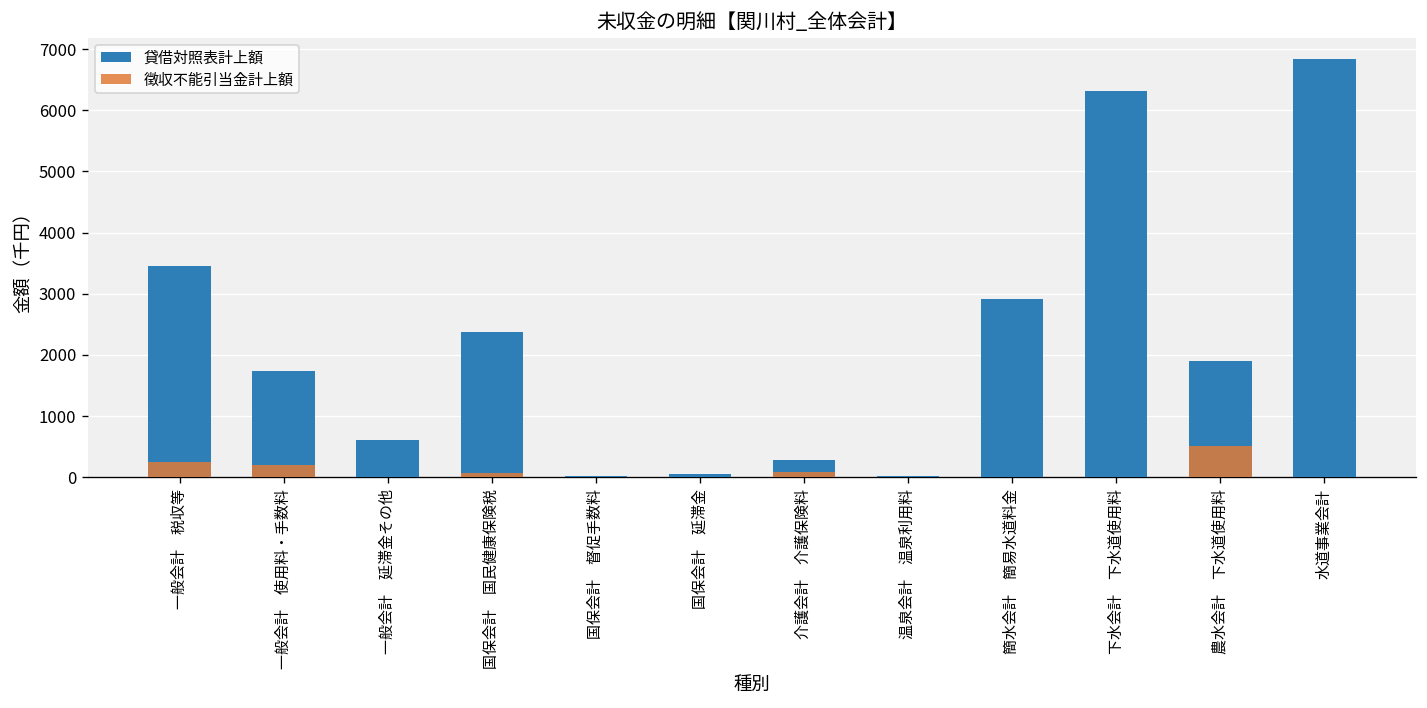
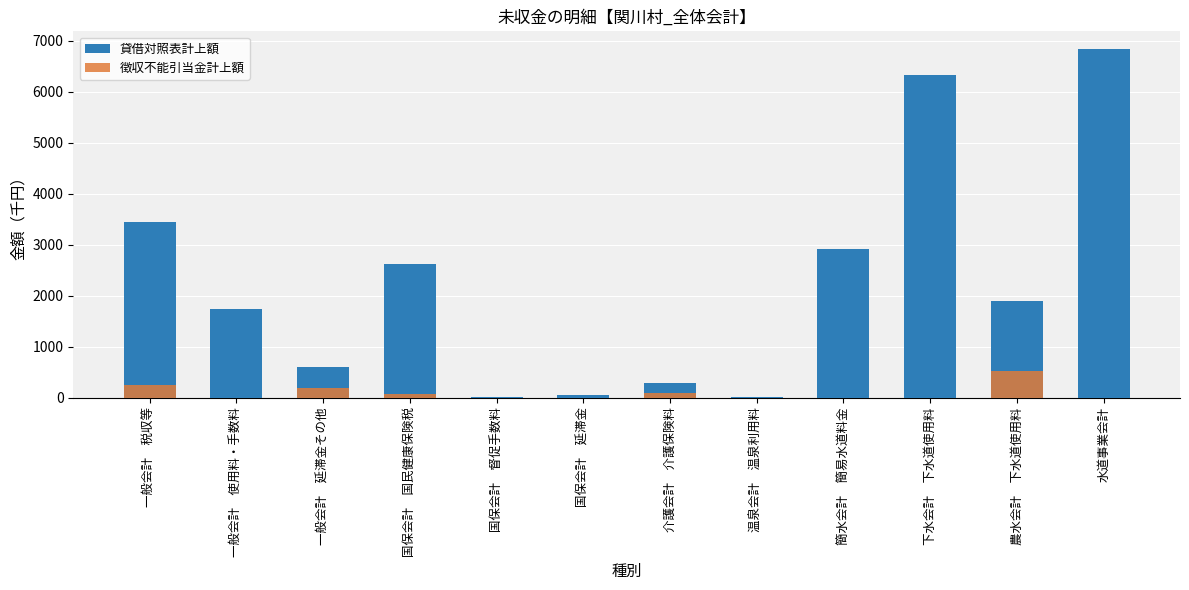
  {
    "貸借対照表計上額": {
      "一般会計 税収等": 3400,
      "一般会計 使用料・手数料": 1700,
      "一般会計 延滞金その他": 600,
-     "国保会計 国民健康保険税": 2400,
+     "国保会計 国民健康保険税": 2600,
      "国保会計 延滞金": 100,
      "介護会計 介護保険料": 300,
      "簡水会計 簡易水道料金": 2900,
      "下水会計 下水道使用料": 6300,
      "農水会計 下水道使用料": 1900,
      "水道事業会計": 6800
    },
    "徴収不能引当金計上額": {
-     "一般会計 使用料・手数料": 200,
-     "一般会計 延滞金その他": 0,
+     "一般会計 使用料・手数料": 0,
+     "一般会計 延滞金その他": 200,
      "国保会計 督促手数料": 0,
      "国保会計 延滞金": 0,
      "温泉会計 温泉利用料": 0,
      "簡水会計 簡易水道料金": 0,
      "下水会計 下水道使用料": 0,
      "水道事業会計": 0
    }
  }
